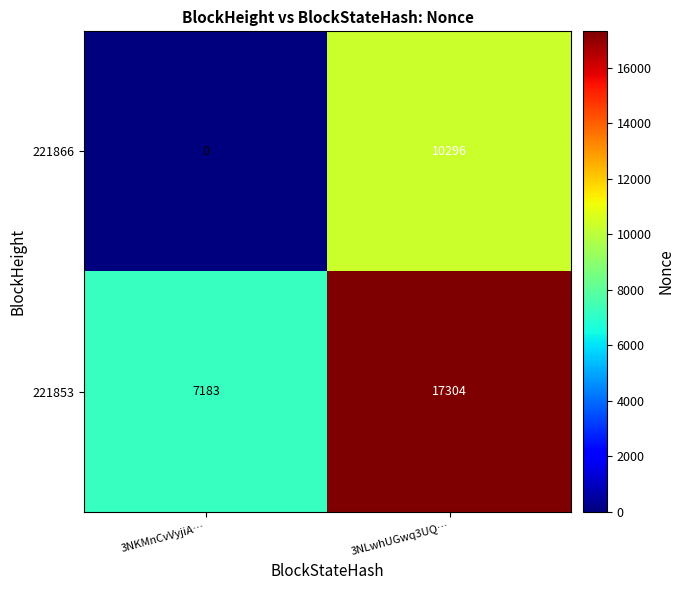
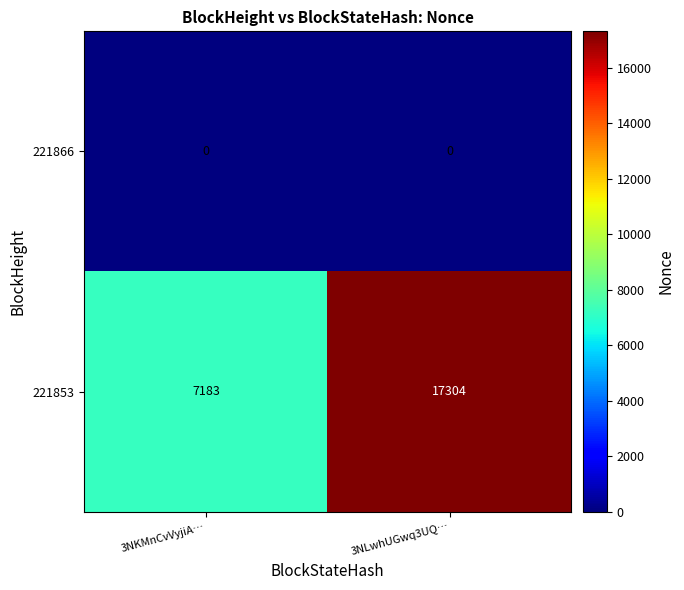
  {
    "221866": {
      "3NKMnCvVyjiA…": 0,
-     "3NLwhUGwq3UQ…": 10296
+     "3NLwhUGwq3UQ…": 0
    },
    "221853": {
      "3NKMnCvVyjiA…": 7183,
      "3NLwhUGwq3UQ…": 17304
    }
  }
